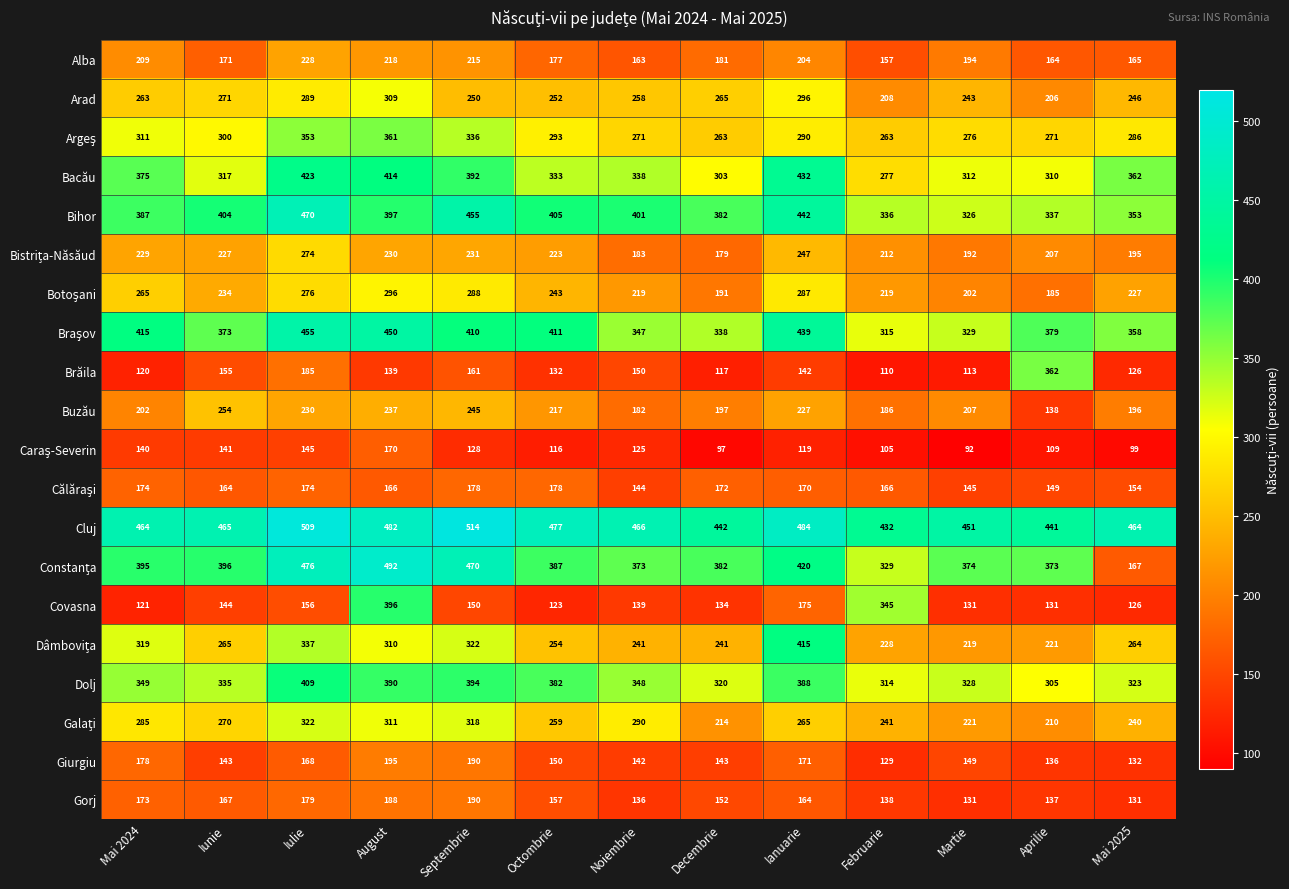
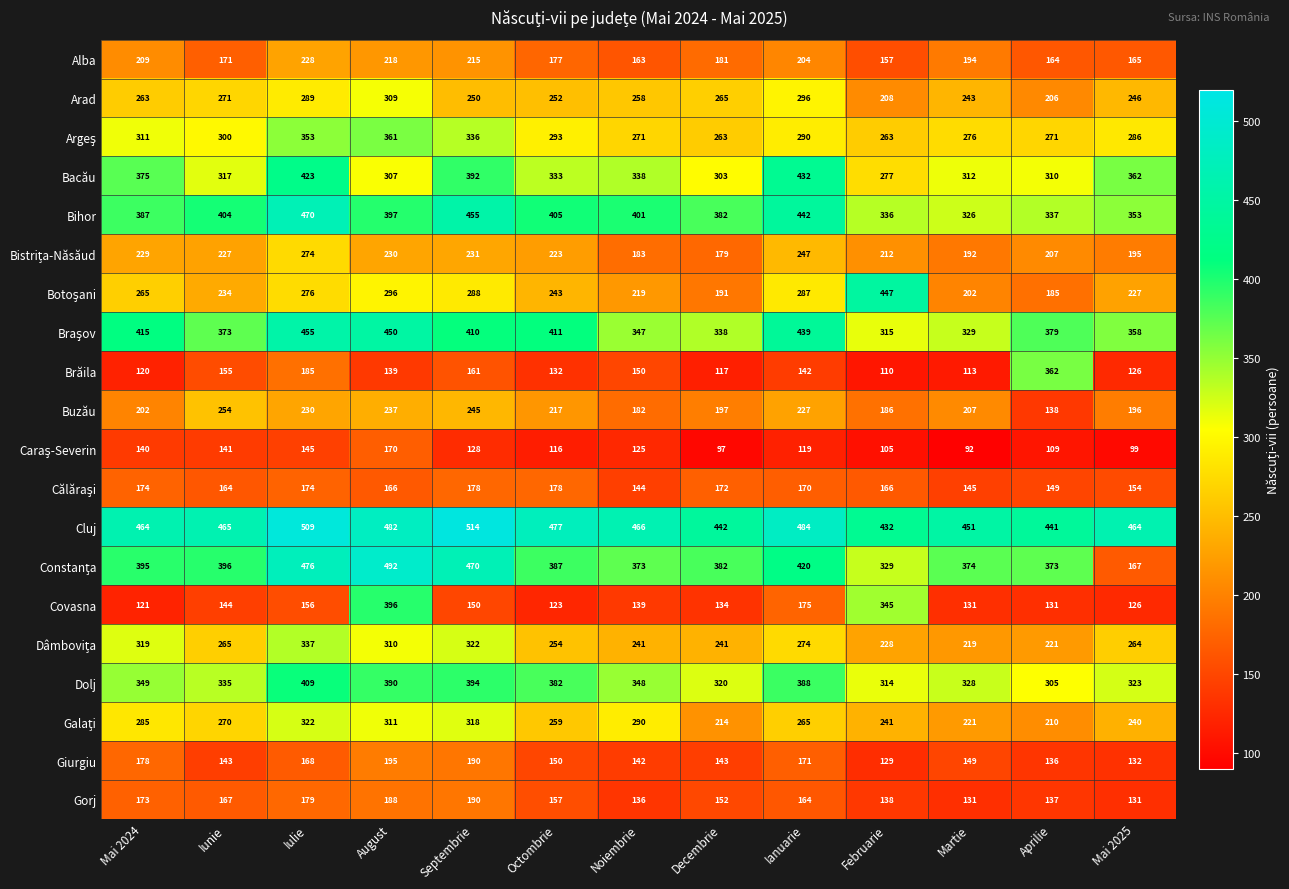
  {
    "Bacău": {
      "Mai 2024": 375,
      "Iunie": 317,
      "Iulie": 423,
-     "August": 414,
+     "August": 307,
      "Septembrie": 392,
      "Octombrie": 333,
      "Noiembrie": 338,
      "Decembrie": 303,
      "Ianuarie": 432,
      "Februarie": 277,
      "Martie": 312,
      "Aprilie": 310,
      "Mai 2025": 362
    },
    "Botoşani": {
      "Mai 2024": 265,
      "Iunie": 234,
      "Iulie": 276,
      "August": 296,
      "Septembrie": 288,
      "Octombrie": 243,
      "Noiembrie": 219,
      "Decembrie": 191,
      "Ianuarie": 287,
-     "Februarie": 219,
+     "Februarie": 447,
      "Martie": 202,
      "Aprilie": 185,
      "Mai 2025": 227
    },
    "Dâmboviţa": {
      "Mai 2024": 319,
      "Iunie": 265,
      "Iulie": 337,
      "August": 310,
      "Septembrie": 322,
      "Octombrie": 254,
      "Noiembrie": 241,
      "Decembrie": 241,
-     "Ianuarie": 415,
+     "Ianuarie": 274,
      "Februarie": 228,
      "Martie": 219,
      "Aprilie": 221,
      "Mai 2025": 264
    }
  }
